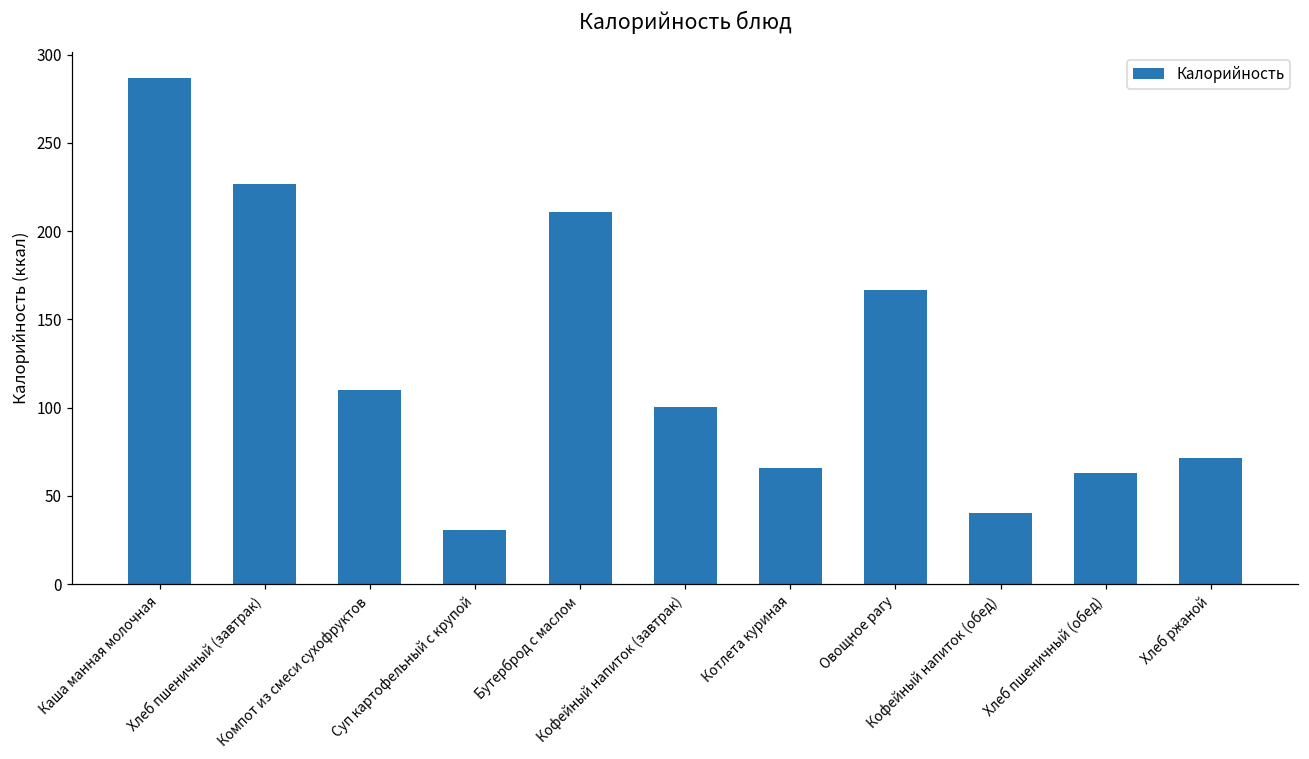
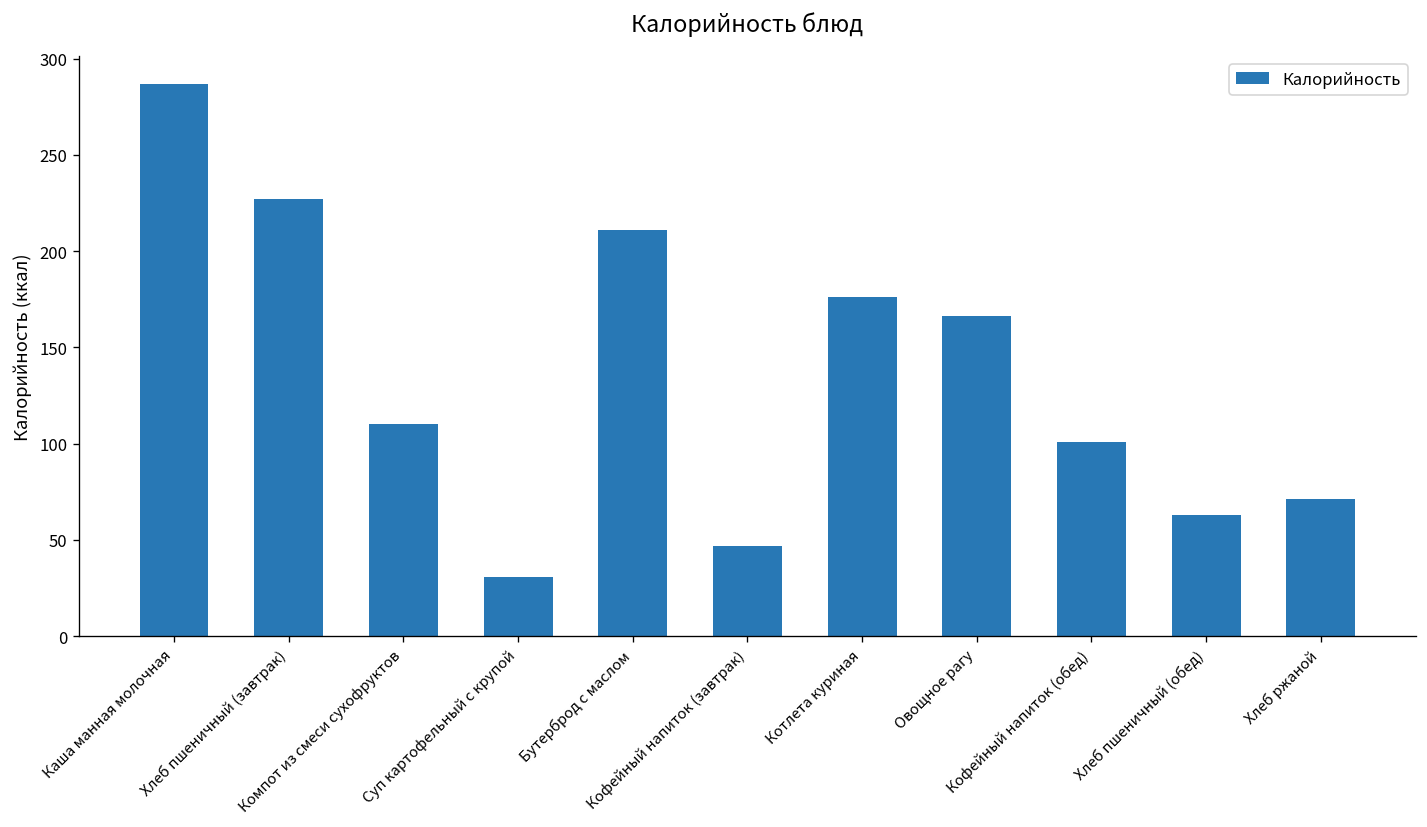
  {
    "Каша манная молочная": 287,
    "Хлеб пшеничный (завтрак)": 227,
    "Компот из смеси сухофруктов": 110,
    "Суп картофельный с крупой": 31,
    "Бутерброд с маслом": 211,
-   "Кофейный напиток (завтрак)": 101,
-   "Котлета куриная": 66,
+   "Кофейный напиток (завтрак)": 47,
+   "Котлета куриная": 176,
    "Овощное рагу": 166,
-   "Кофейный напиток (обед)": 40,
+   "Кофейный напиток (обед)": 101,
    "Хлеб пшеничный (обед)": 63,
    "Хлеб ржаной": 71
  }
